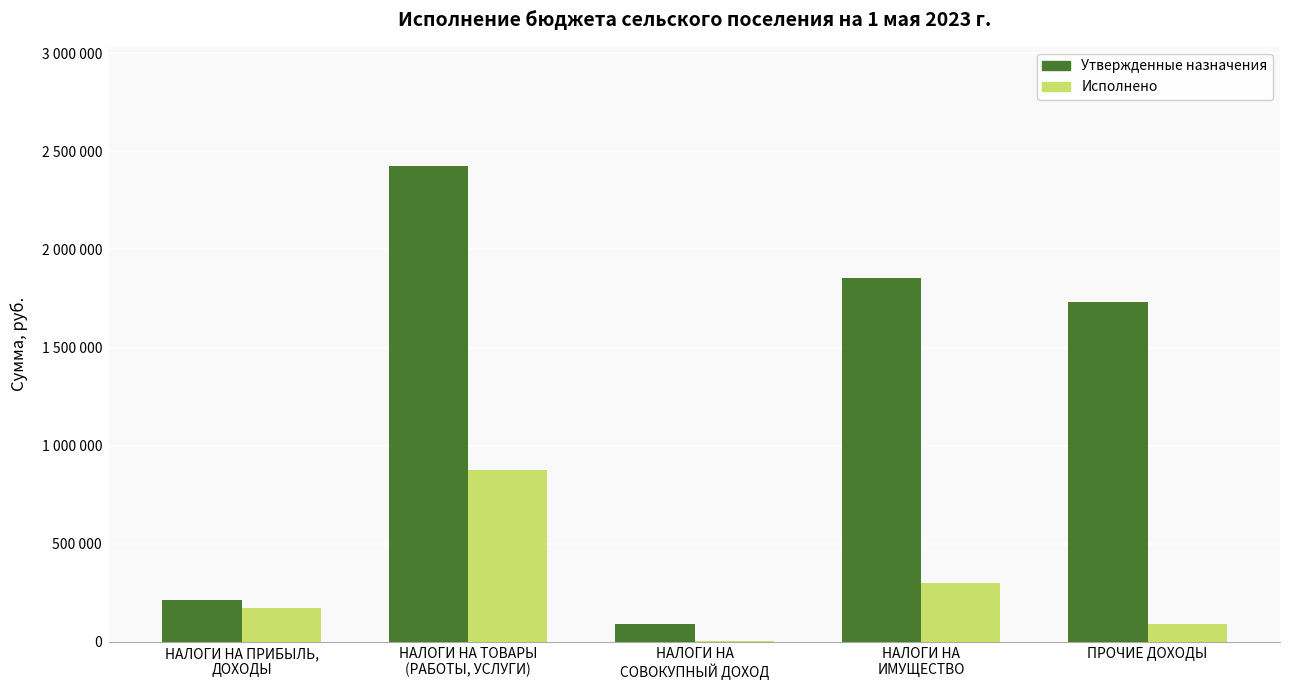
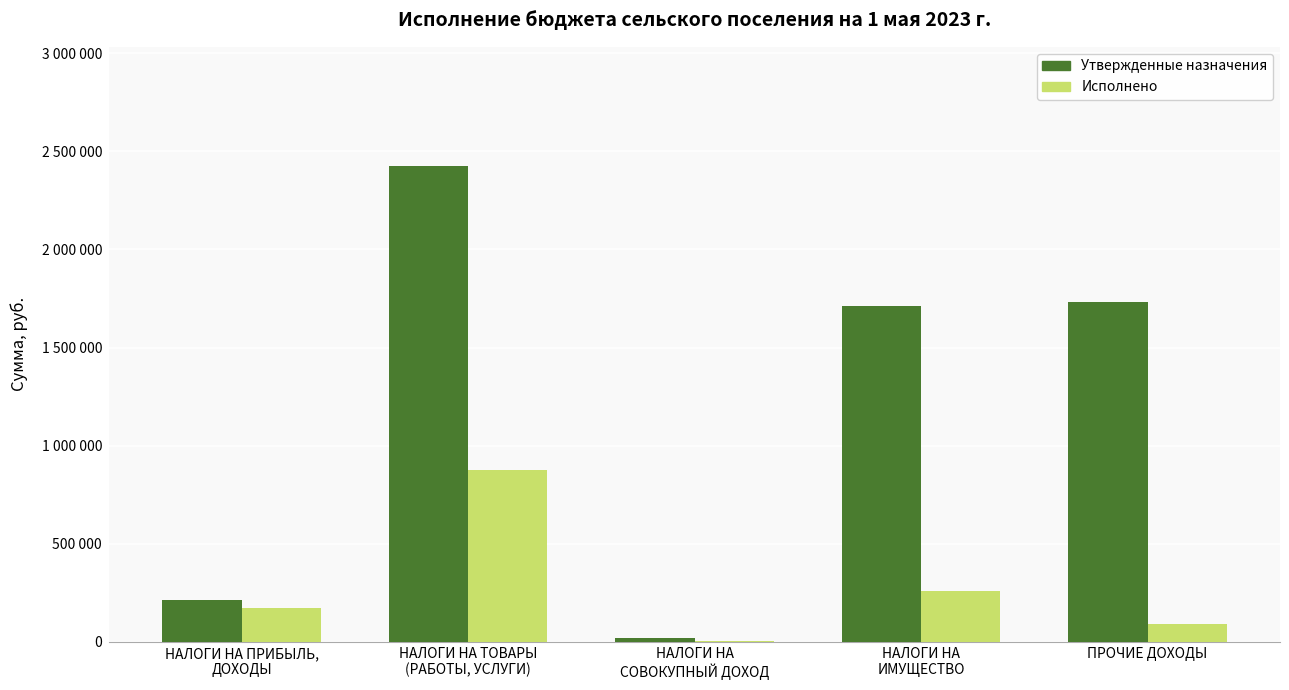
  {
    "Утвержденные назначения": {
      "НАЛОГИ НА ПРИБЫЛЬ, ДОХОДЫ": 220000,
      "НАЛОГИ НА ТОВАРЫ (РАБОТЫ, УСЛУГИ)": 2430000,
-     "НАЛОГИ НА СОВОКУПНЫЙ ДОХОД": 90000,
-     "НАЛОГИ НА ИМУЩЕСТВО": 1860000,
+     "НАЛОГИ НА СОВОКУПНЫЙ ДОХОД": 20000,
+     "НАЛОГИ НА ИМУЩЕСТВО": 1710000,
      "ПРОЧИЕ ДОХОДЫ": 1730000
    },
    "Исполнено": {
      "НАЛОГИ НА ПРИБЫЛЬ, ДОХОДЫ": 170000,
      "НАЛОГИ НА ТОВАРЫ (РАБОТЫ, УСЛУГИ)": 870000,
-     "НАЛОГИ НА ИМУЩЕСТВО": 300000,
+     "НАЛОГИ НА ИМУЩЕСТВО": 260000,
      "ПРОЧИЕ ДОХОДЫ": 90000
    }
  }
